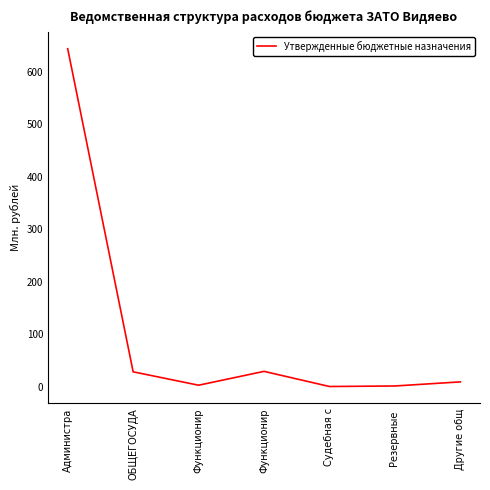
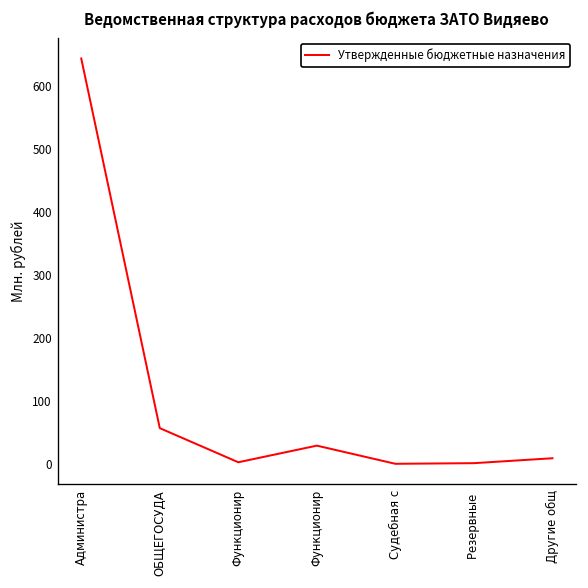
  {
    "Администра": 640,
-   "ОБЩЕГОСУДА": 30,
+   "ОБЩЕГОСУДА": 60,
    "Судебная с": 0,
    "Резервные": 0,
    "Другие общ": 10
  }
